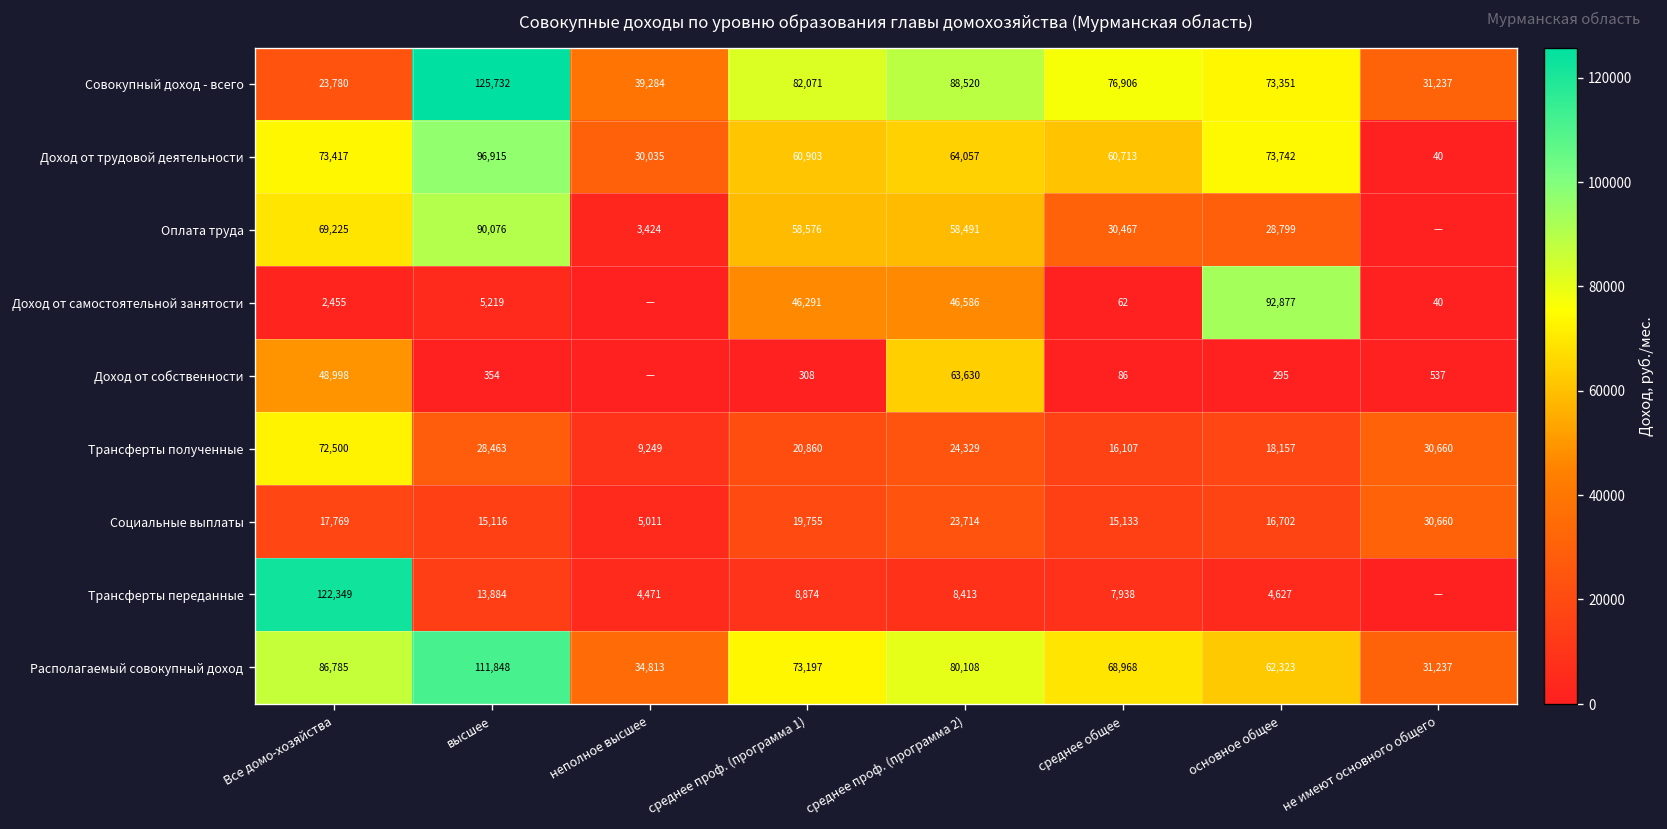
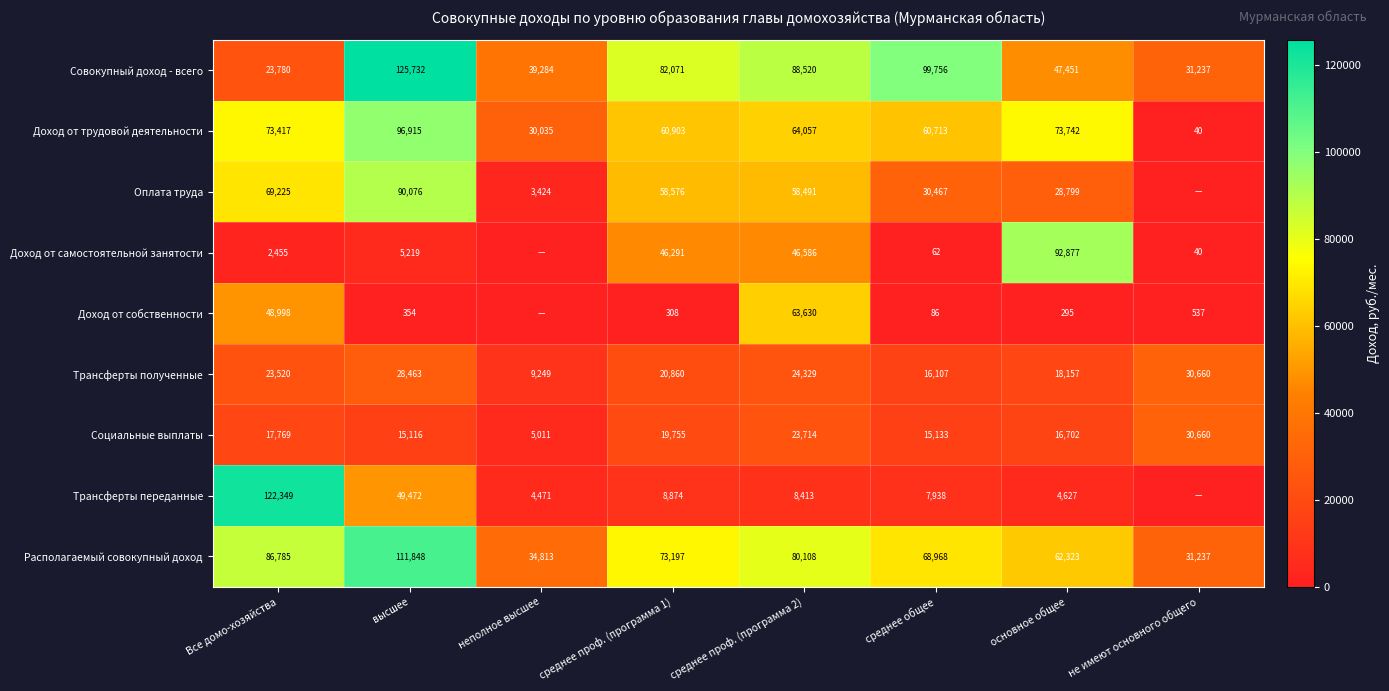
  {
    "Совокупный доход - всего": {
      "Все домо-хозяйства": "23,780",
      "высшее": "125,732",
      "неполное высшее": "39,284",
      "среднее проф. (программа 1)": "82,071",
      "среднее проф. (программа 2)": "88,520",
-     "среднее общее": "76,906",
-     "основное общее": "73,351",
+     "среднее общее": "99,756",
+     "основное общее": "47,451",
      "не имеют основного общего": "31,237"
    },
    "Доход от трудовой деятельности": {
      "Все домо-хозяйства": "73,417",
      "высшее": "96,915",
      "неполное высшее": "30,035",
      "среднее проф. (программа 1)": "60,903",
      "среднее проф. (программа 2)": "64,057",
      "среднее общее": "60,713",
      "основное общее": "73,742",
      "не имеют основного общего": "40"
    },
    "Оплата труда": {
      "Все домо-хозяйства": "69,225",
      "высшее": "90,076",
      "неполное высшее": "3,424",
      "среднее проф. (программа 1)": "58,576",
      "среднее проф. (программа 2)": "58,491",
      "среднее общее": "30,467",
      "основное общее": "28,799"
    },
    "Доход от самостоятельной занятости": {
      "Все домо-хозяйства": "2,455",
      "высшее": "5,219",
      "среднее проф. (программа 1)": "46,291",
      "среднее проф. (программа 2)": "46,586",
      "среднее общее": "62",
      "основное общее": "92,877",
      "не имеют основного общего": "40"
    },
    "Доход от собственности": {
      "Все домо-хозяйства": "48,998",
      "высшее": "354",
      "среднее проф. (программа 1)": "308",
      "среднее проф. (программа 2)": "63,630",
      "среднее общее": "86",
      "основное общее": "295",
      "не имеют основного общего": "537"
    },
    "Трансферты полученные": {
-     "Все домо-хозяйства": "72,500",
+     "Все домо-хозяйства": "23,520",
      "высшее": "28,463",
      "неполное высшее": "9,249",
      "среднее проф. (программа 1)": "20,860",
      "среднее проф. (программа 2)": "24,329",
      "среднее общее": "16,107",
      "основное общее": "18,157",
      "не имеют основного общего": "30,660"
    },
    "Социальные выплаты": {
      "Все домо-хозяйства": "17,769",
      "высшее": "15,116",
      "неполное высшее": "5,011",
      "среднее проф. (программа 1)": "19,755",
      "среднее проф. (программа 2)": "23,714",
      "среднее общее": "15,133",
      "основное общее": "16,702",
      "не имеют основного общего": "30,660"
    },
    "Трансферты переданные": {
      "Все домо-хозяйства": "122,349",
-     "высшее": "13,884",
+     "высшее": "49,472",
      "неполное высшее": "4,471",
      "среднее проф. (программа 1)": "8,874",
      "среднее проф. (программа 2)": "8,413",
      "среднее общее": "7,938",
      "основное общее": "4,627"
    },
    "Располагаемый совокупный доход": {
      "Все домо-хозяйства": "86,785",
      "высшее": "111,848",
      "неполное высшее": "34,813",
      "среднее проф. (программа 1)": "73,197",
      "среднее проф. (программа 2)": "80,108",
      "среднее общее": "68,968",
      "основное общее": "62,323",
      "не имеют основного общего": "31,237"
    }
  }
